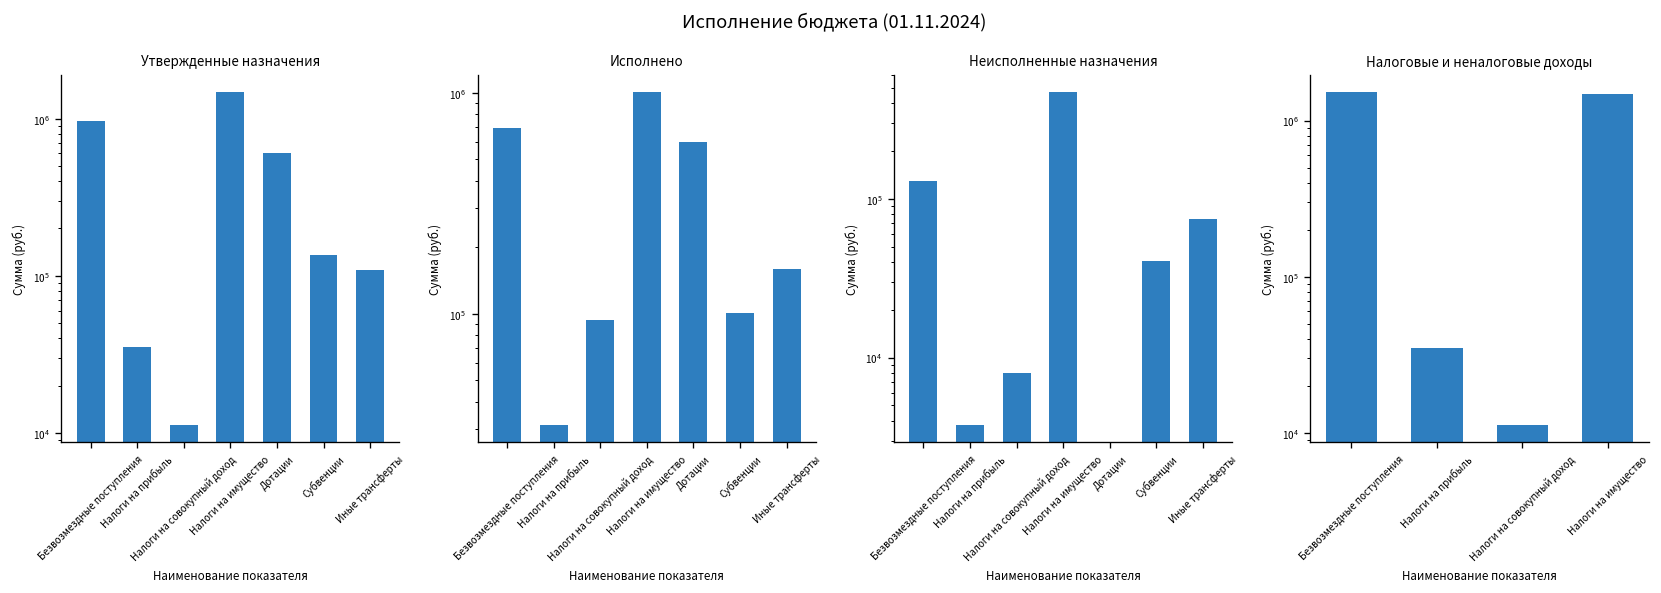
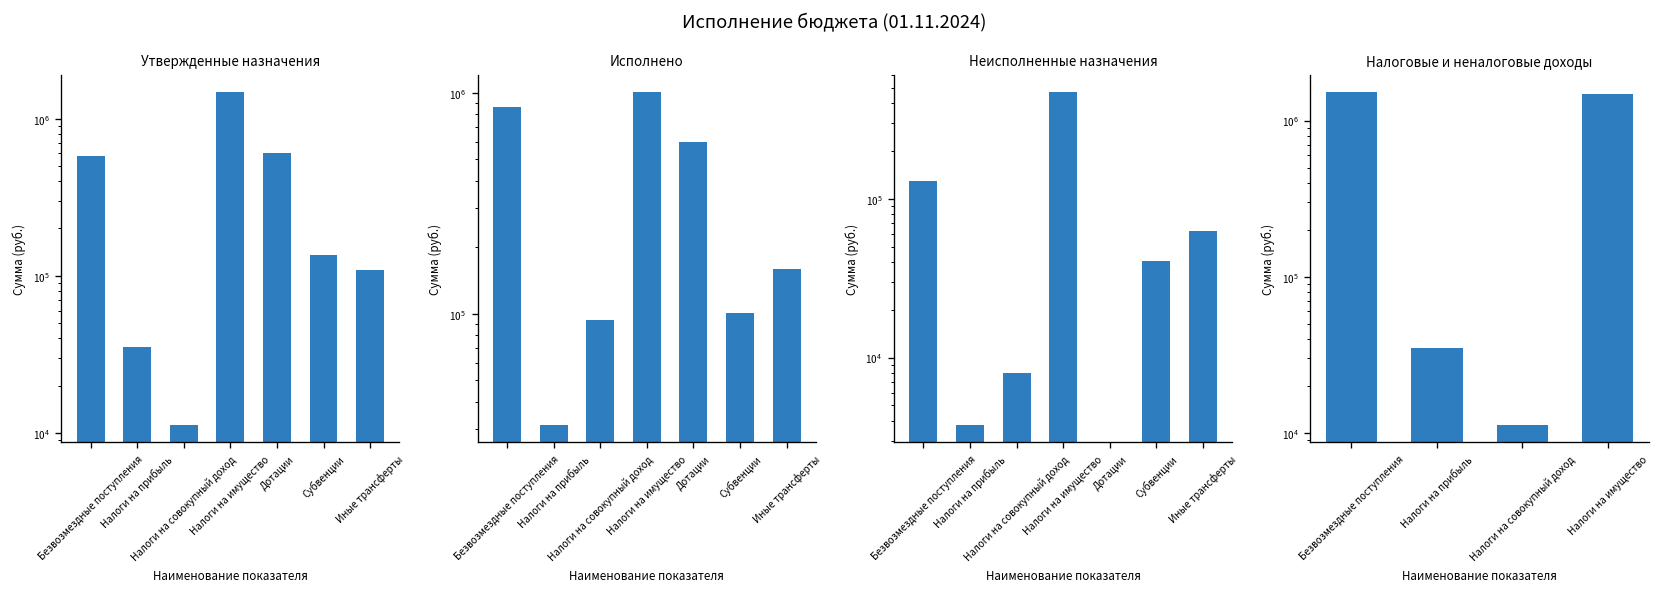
  {
    "Утвержденные назначения": {
-     "Безвозмездные поступления": 1000000,
+     "Безвозмездные поступления": 600000,
      "Налоги на прибыль": 35000,
      "Налоги на совокупный доход": 11000,
      "Налоги на имущество": 1500000,
      "Дотации": 600000,
      "Субвенции": 140000,
      "Иные трансферты": 110000
    },
    "Исполнено": {
-     "Безвозмездные поступления": 690000,
+     "Безвозмездные поступления": 900000,
      "Налоги на прибыль": 31000,
      "Налоги на совокупный доход": 90000,
      "Налоги на имущество": 1000000,
      "Дотации": 600000,
      "Субвенции": 100000,
      "Иные трансферты": 160000
    },
    "Неисполненные назначения": {
      "Безвозмездные поступления": 130000,
      "Налоги на прибыль": 3800,
      "Налоги на совокупный доход": 8000,
      "Налоги на имущество": 470000,
      "Субвенции": 40000,
-     "Иные трансферты": 70000
+     "Иные трансферты": 60000
    },
    "Налоговые и неналоговые доходы": {
      "Безвозмездные поступления": 1500000,
      "Налоги на прибыль": 35000,
      "Налоги на совокупный доход": 11000,
      "Налоги на имущество": 1500000
    }
  }
